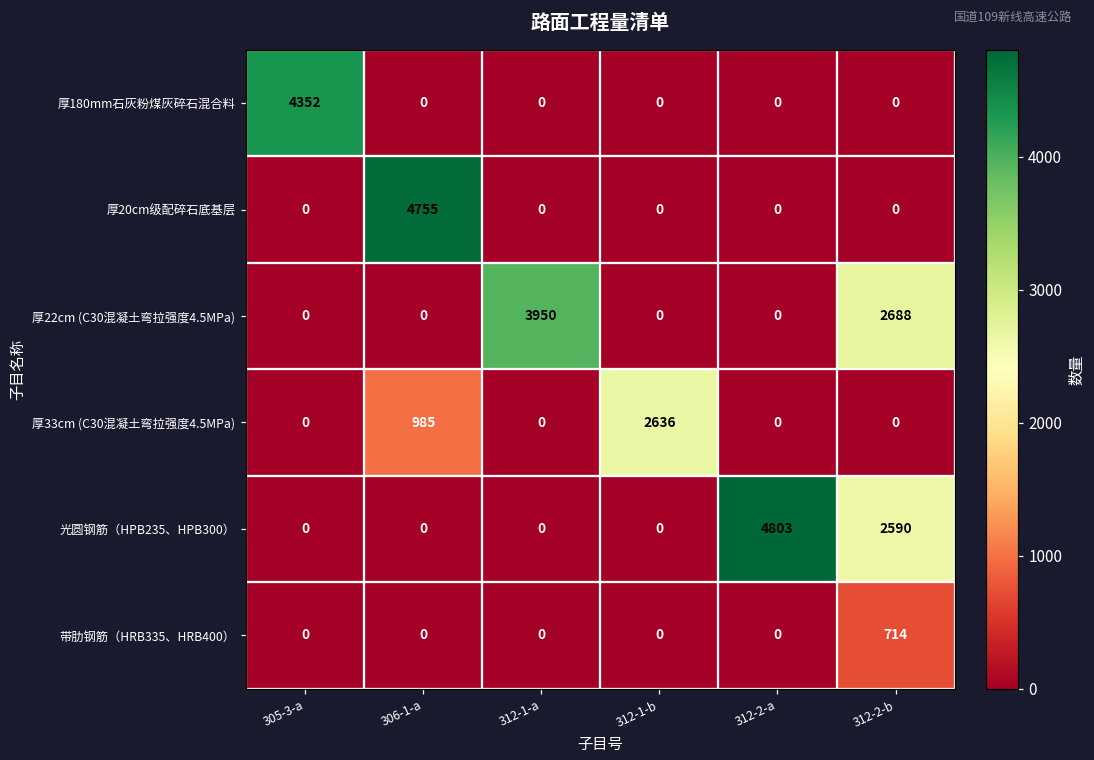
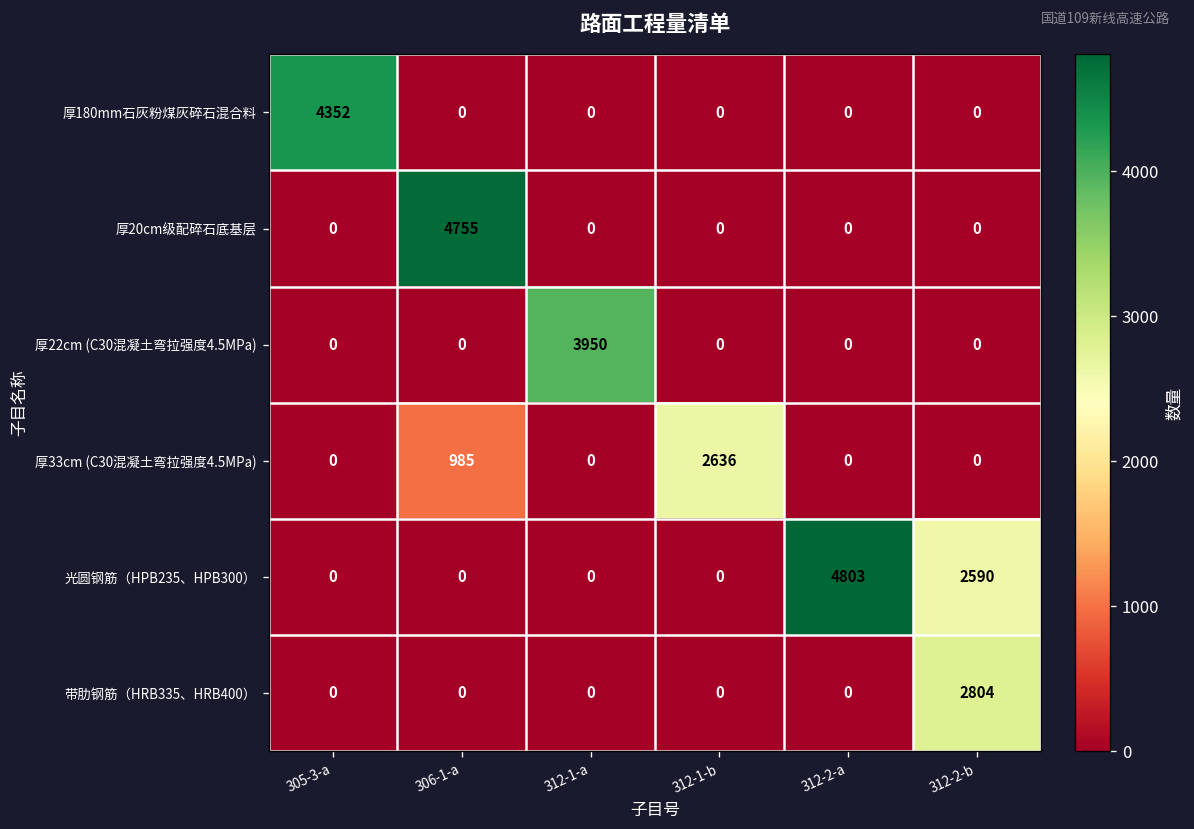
  {
    "厚180mm石灰粉煤灰碎石混合料": {
      "305-3-a": 4352,
      "306-1-a": 0,
      "312-1-a": 0,
      "312-1-b": 0,
      "312-2-a": 0,
      "312-2-b": 0
    },
    "厚20cm级配碎石底基层": {
      "305-3-a": 0,
      "306-1-a": 4755,
      "312-1-a": 0,
      "312-1-b": 0,
      "312-2-a": 0,
      "312-2-b": 0
    },
    "厚22cm (C30混凝土弯拉强度4.5MPa)": {
      "305-3-a": 0,
      "306-1-a": 0,
      "312-1-a": 3950,
      "312-1-b": 0,
      "312-2-a": 0,
-     "312-2-b": 2688
+     "312-2-b": 0
    },
    "厚33cm (C30混凝土弯拉强度4.5MPa)": {
      "305-3-a": 0,
      "306-1-a": 985,
      "312-1-a": 0,
      "312-1-b": 2636,
      "312-2-a": 0,
      "312-2-b": 0
    },
    "光圆钢筋（HPB235、HPB300）": {
      "305-3-a": 0,
      "306-1-a": 0,
      "312-1-a": 0,
      "312-1-b": 0,
      "312-2-a": 4803,
      "312-2-b": 2590
    },
    "带肋钢筋（HRB335、HRB400）": {
      "305-3-a": 0,
      "306-1-a": 0,
      "312-1-a": 0,
      "312-1-b": 0,
      "312-2-a": 0,
-     "312-2-b": 714
+     "312-2-b": 2804
    }
  }
